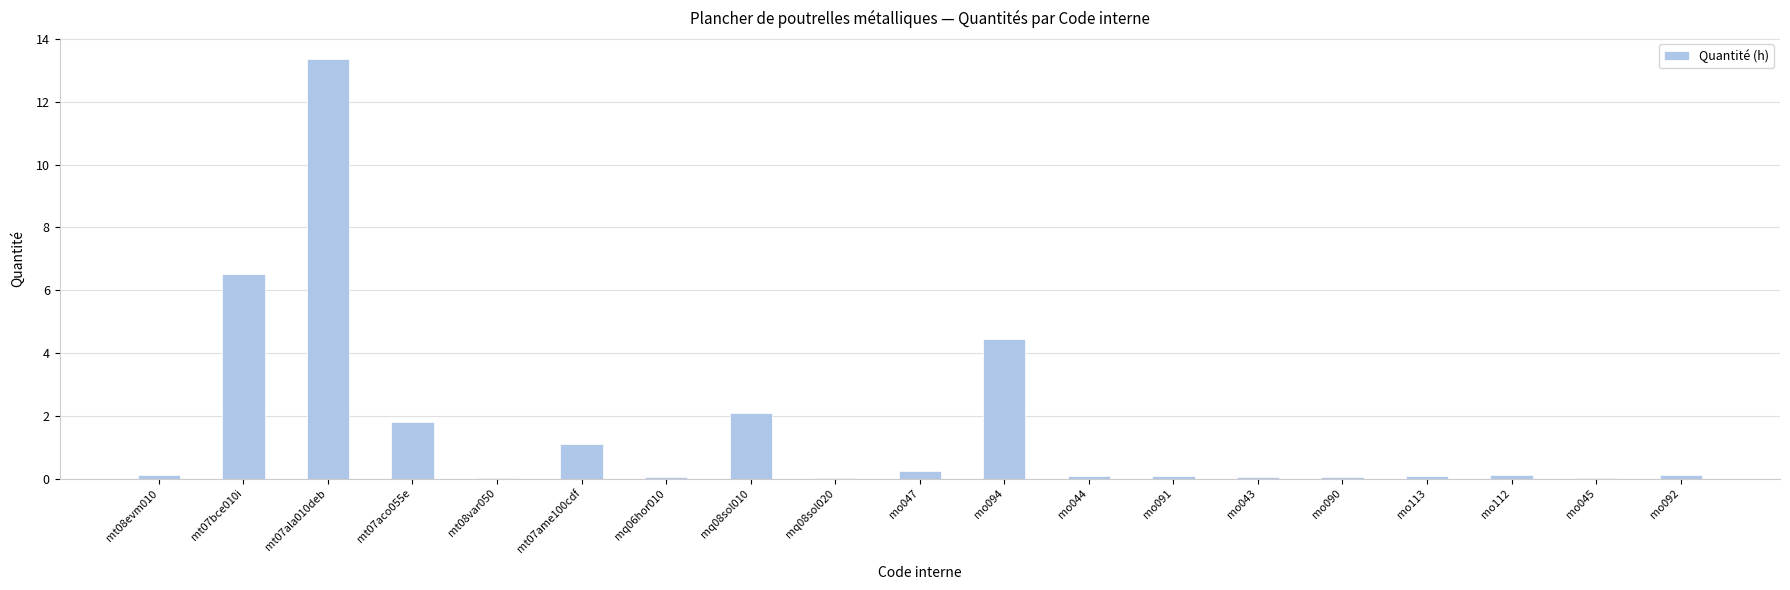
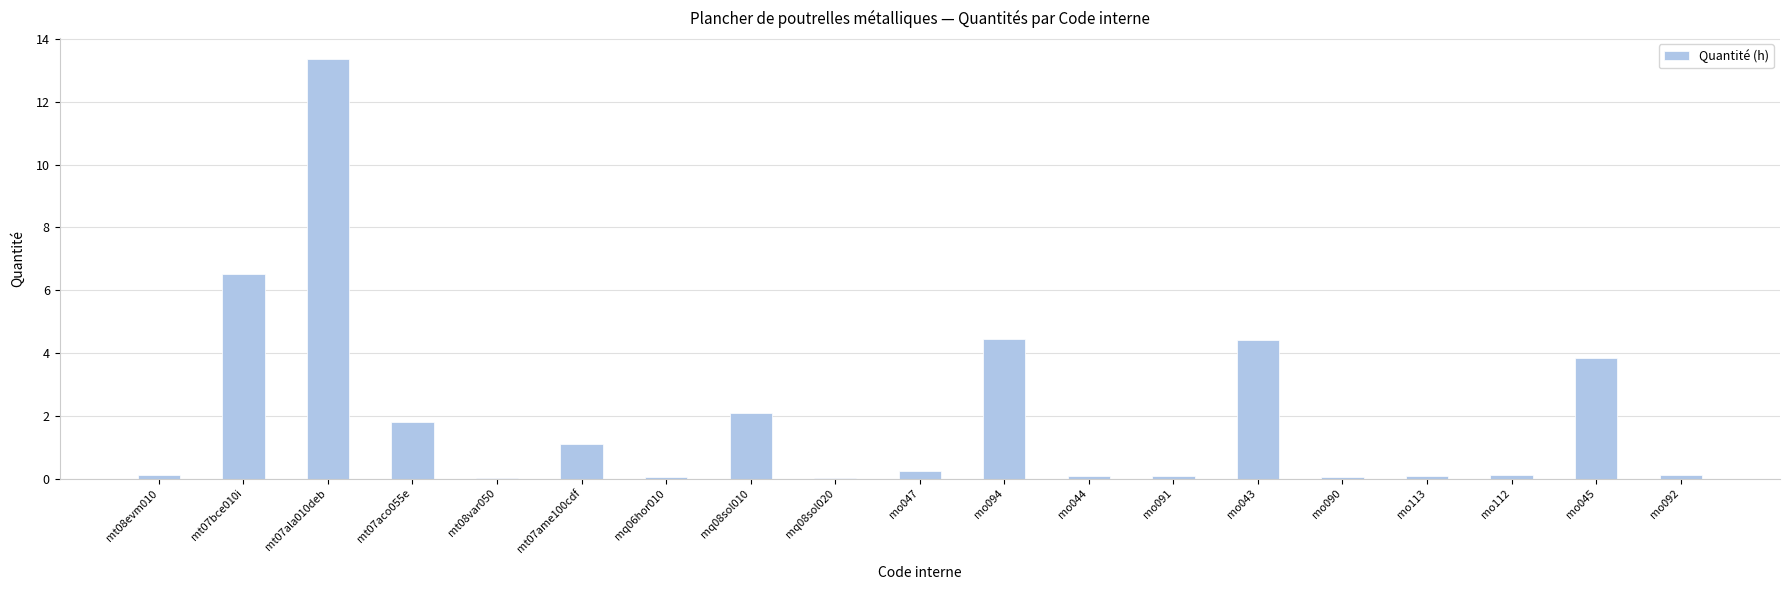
  {
    "mt08evm010": 0.1,
    "mt07bce010i": 6.5,
    "mt07ala010deb": 13.4,
    "mt07aco055e": 1.8,
    "mt07ame100cdf": 1.1,
    "mq08sol010": 2.1,
    "mo047": 0.2,
    "mo094": 4.5,
-   "mo043": 0.1,
+   "mo043": 4.4,
    "mo113": 0.1,
    "mo112": 0.1,
-   "mo045": 0.0,
+   "mo045": 3.8,
    "mo092": 0.1
  }
